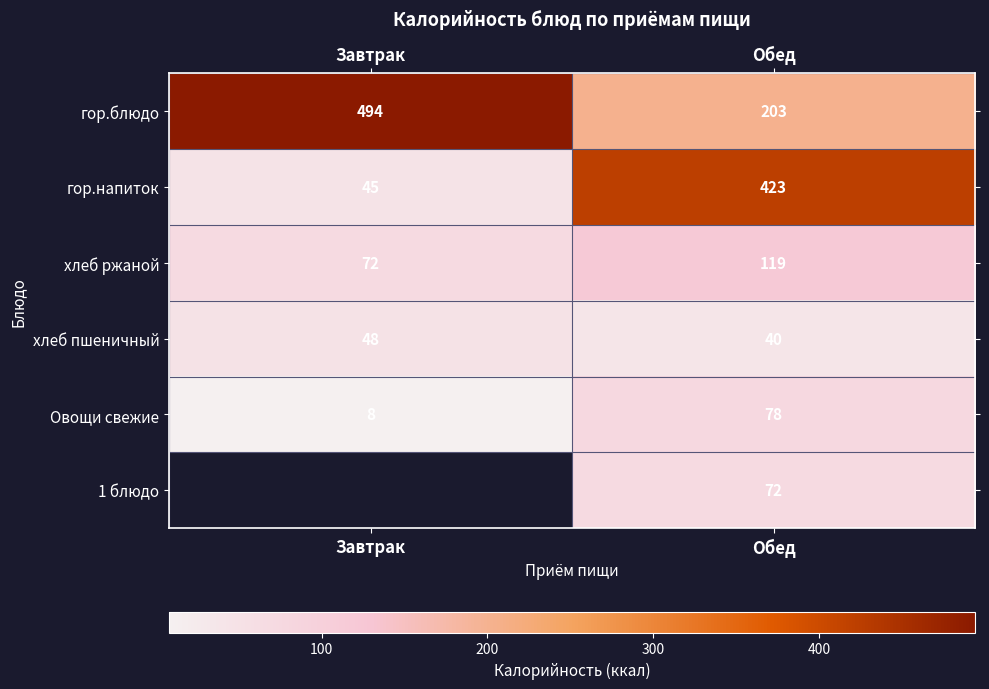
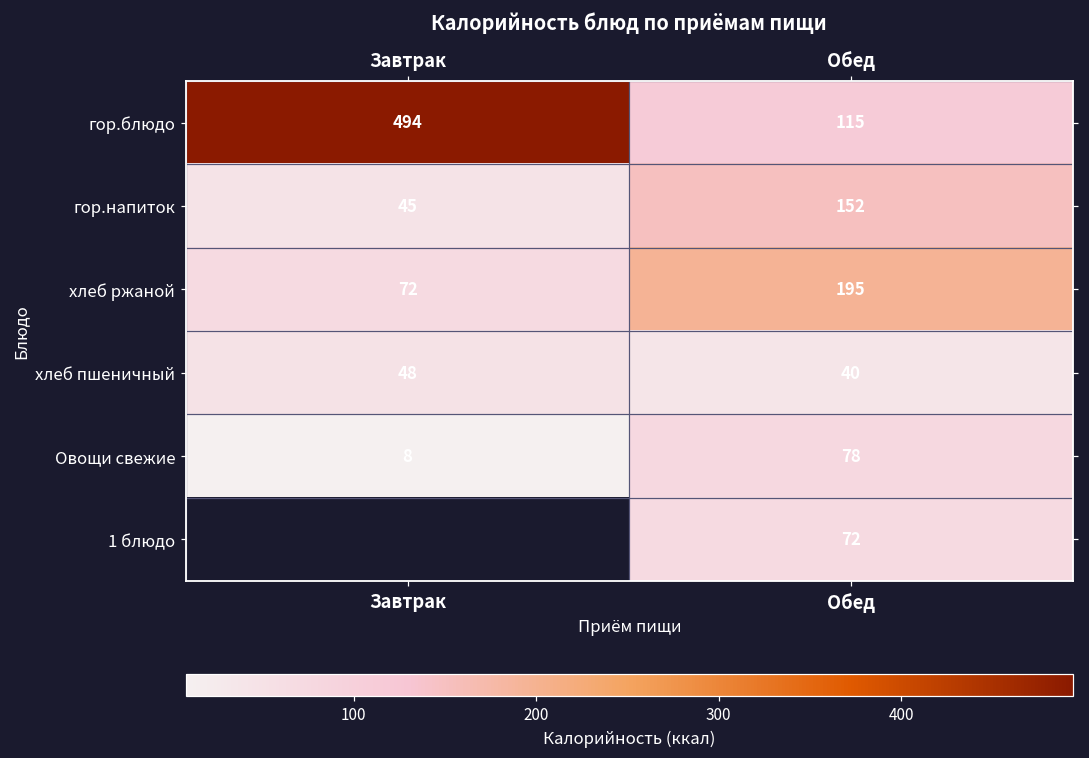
  {
    "гор.блюдо": {
      "Завтрак": 494,
-     "Обед": 203
+     "Обед": 115
    },
    "гор.напиток": {
-     "Обед": 423
+     "Обед": 152
    },
    "хлеб ржаной": {
-     "Обед": 119
+     "Обед": 195
    }
  }
